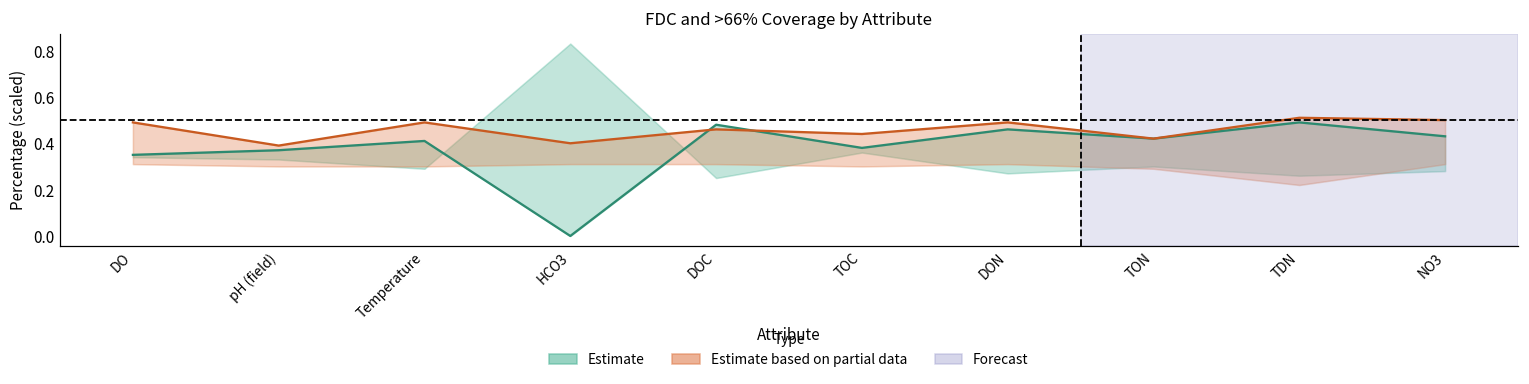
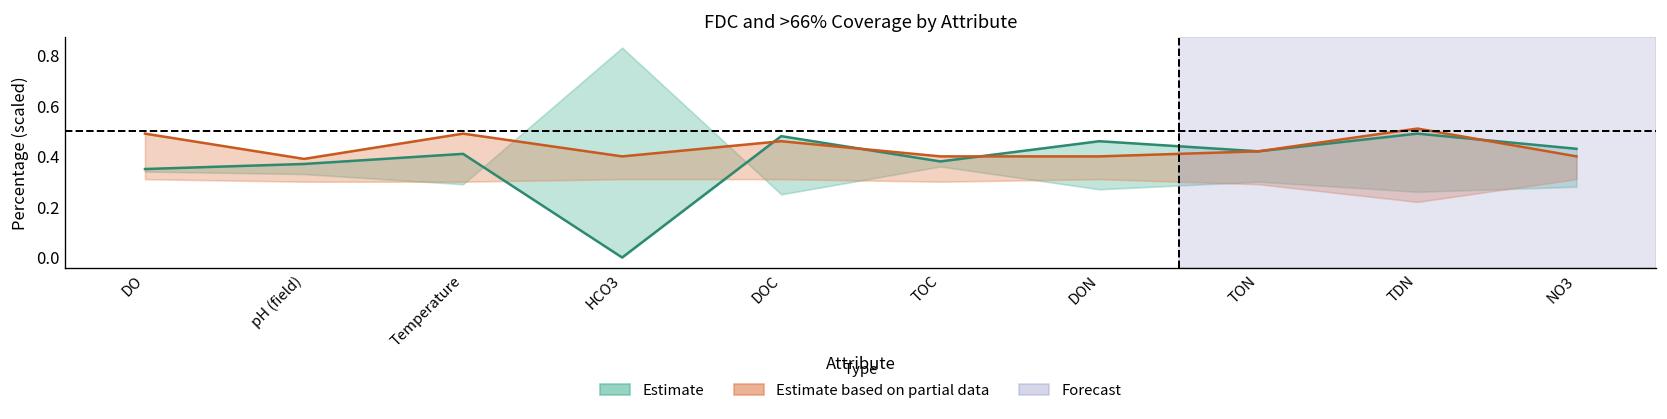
  {
    "Estimate": {
      "HCO3": 0.83
    },
    "Estimate based on partial data": {
      "DO": 0.49,
      "pH (field)": 0.39,
      "Temperature": 0.49,
      "HCO3": 0.40,
      "DOC": 0.46,
-     "TOC": 0.44,
-     "DON": 0.49,
+     "TOC": 0.40,
+     "DON": 0.40,
      "TDN": 0.51,
-     "NO3": 0.50
+     "NO3": 0.40
    }
  }
